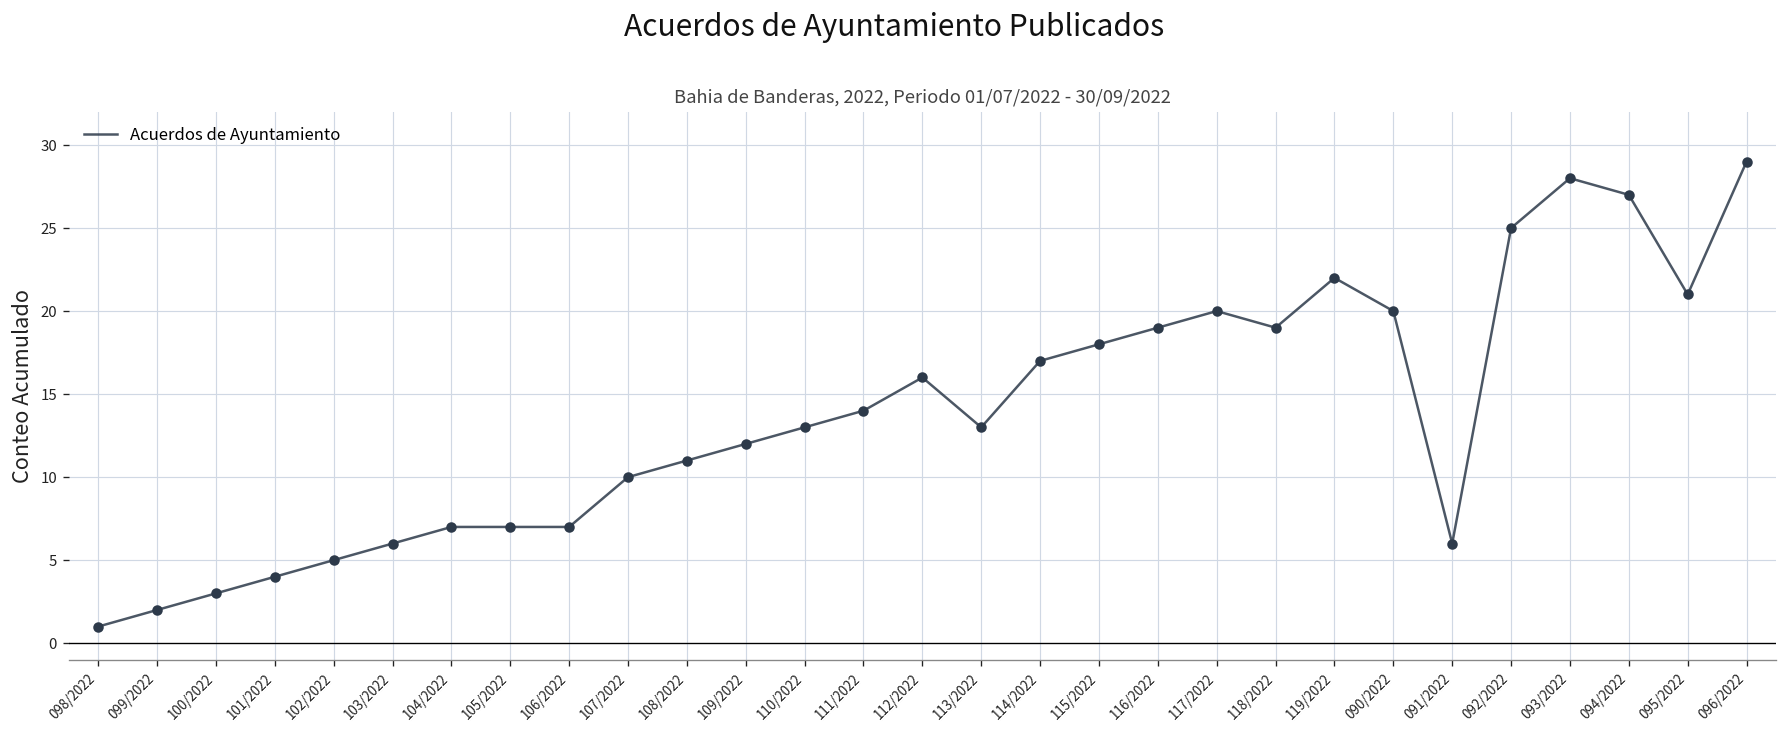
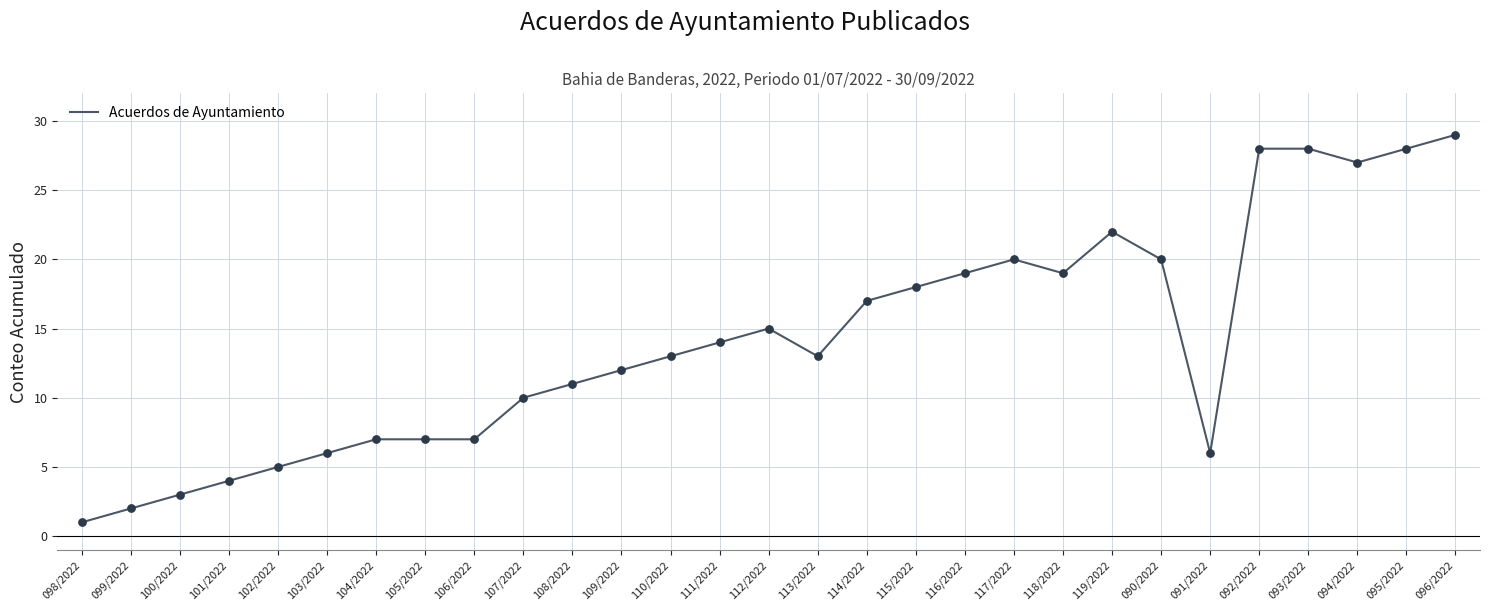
  {
    "098/2022": 1,
    "099/2022": 2,
    "100/2022": 3,
    "101/2022": 4,
    "102/2022": 5,
    "103/2022": 6,
    "104/2022": 7,
    "105/2022": 7,
    "106/2022": 7,
    "107/2022": 10,
    "108/2022": 11,
    "109/2022": 12,
    "110/2022": 13,
    "111/2022": 14,
-   "112/2022": 16,
+   "112/2022": 15,
    "113/2022": 13,
    "114/2022": 17,
    "115/2022": 18,
    "116/2022": 19,
    "117/2022": 20,
    "118/2022": 19,
    "119/2022": 22,
    "090/2022": 20,
    "091/2022": 6,
-   "092/2022": 25,
+   "092/2022": 28,
    "093/2022": 28,
    "094/2022": 27,
-   "095/2022": 21,
+   "095/2022": 28,
    "096/2022": 29
  }
